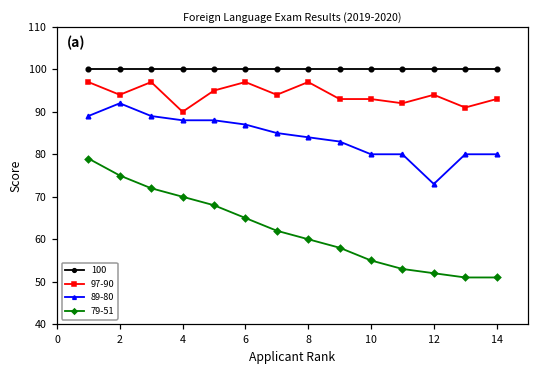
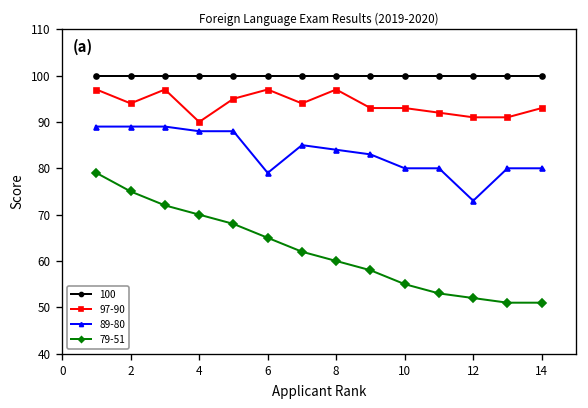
  {
    "100": {
      "2": 100,
      "4": 100,
      "6": 100,
      "8": 100,
      "10": 100,
      "12": 100,
      "14": 100
    },
    "97-90": {
      "2": 94,
      "4": 90,
      "6": 97,
      "8": 97,
      "10": 93,
-     "12": 94,
+     "12": 91,
      "14": 93
    },
    "89-80": {
-     "2": 92,
+     "2": 89,
      "4": 88,
-     "6": 87,
+     "6": 79,
      "8": 84,
      "10": 80,
      "12": 73,
      "14": 80
    },
    "79-51": {
      "2": 75,
      "4": 70,
      "6": 65,
      "8": 60,
      "10": 55,
      "12": 52,
      "14": 51
    }
  }
